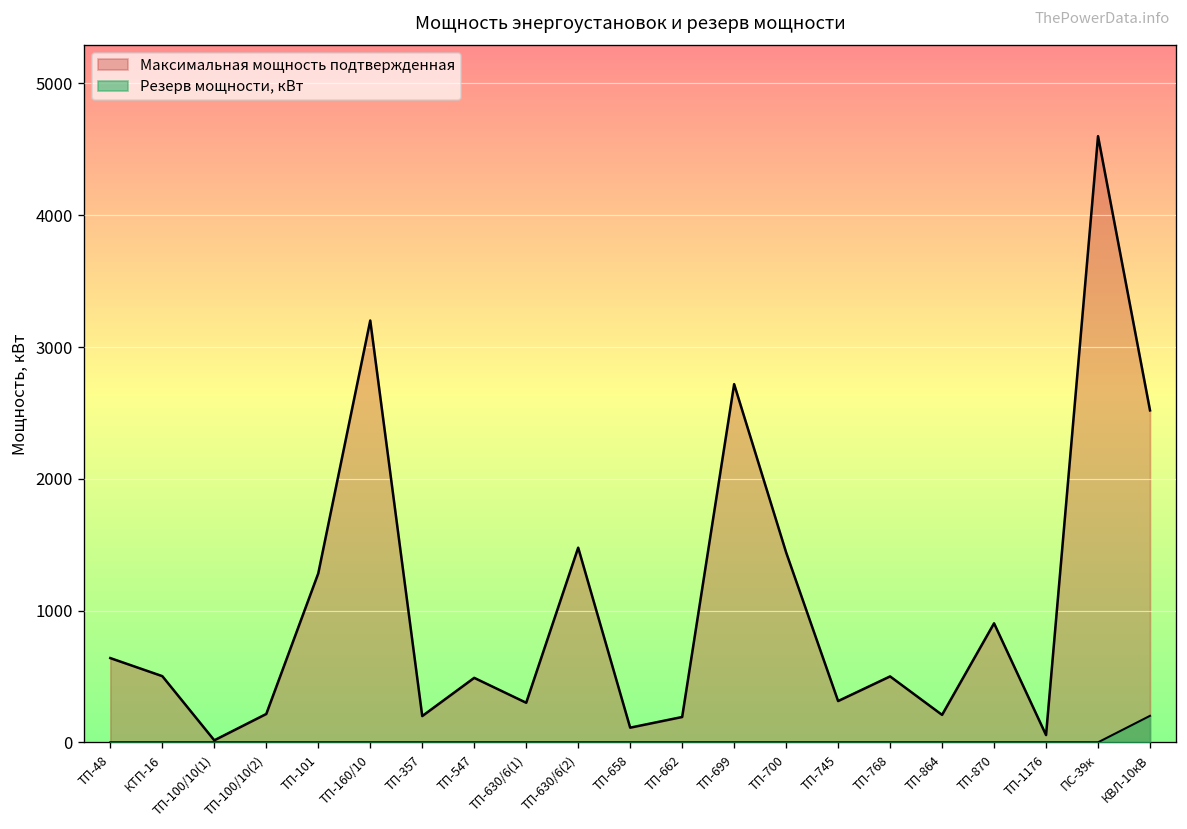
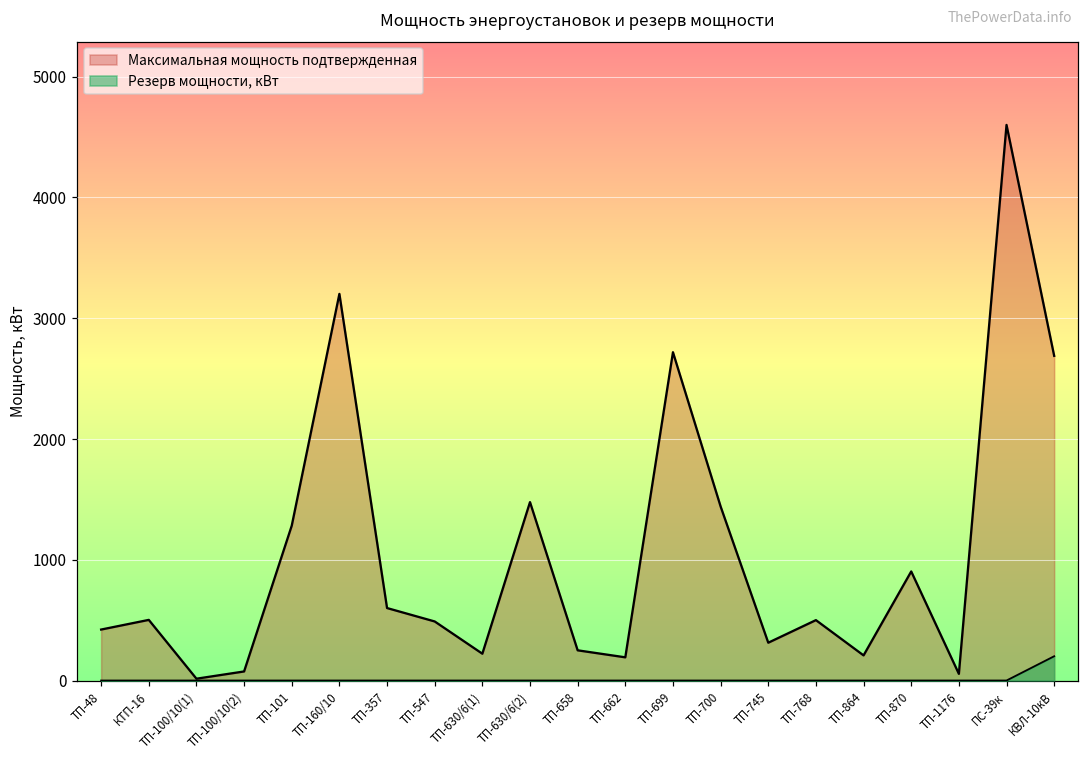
  {
    "Максимальная мощность подтвержденная": {
-     "ТП-48": 640,
+     "ТП-48": 420,
      "КТП-16": 500,
-     "ТП-100/10(2)": 220,
+     "ТП-100/10(2)": 80,
      "ТП-101": 1280,
      "ТП-160/10": 3200,
-     "ТП-357": 200,
+     "ТП-357": 600,
      "ТП-547": 490,
-     "ТП-630/6(1)": 300,
+     "ТП-630/6(1)": 220,
      "ТП-630/6(2)": 1480,
-     "ТП-658": 110,
+     "ТП-658": 250,
      "ТП-662": 190,
      "ТП-699": 2720,
      "ТП-700": 1440,
      "ТП-745": 310,
      "ТП-768": 500,
      "ТП-864": 210,
      "ТП-870": 900,
      "ТП-1176": 60,
      "ПС-39к": 4600,
-     "КВЛ-10кВ": 2520
+     "КВЛ-10кВ": 2690
    },
    "Резерв мощности, кВт": {
      "ТП-48": 0,
      "КТП-16": 0,
      "ТП-100/10(2)": 0,
      "ТП-101": 0,
      "ТП-160/10": 0,
      "ТП-357": 0,
      "ТП-547": 0,
      "ТП-630/6(1)": 0,
      "ТП-630/6(2)": 0,
      "ТП-658": 0,
      "ТП-662": 0,
      "ТП-699": 0,
      "ТП-700": 0,
      "ТП-745": 0,
      "ТП-768": 0,
      "ТП-864": 0,
      "ТП-870": 0,
      "ТП-1176": 0,
      "ПС-39к": 0,
      "КВЛ-10кВ": 200
    }
  }
